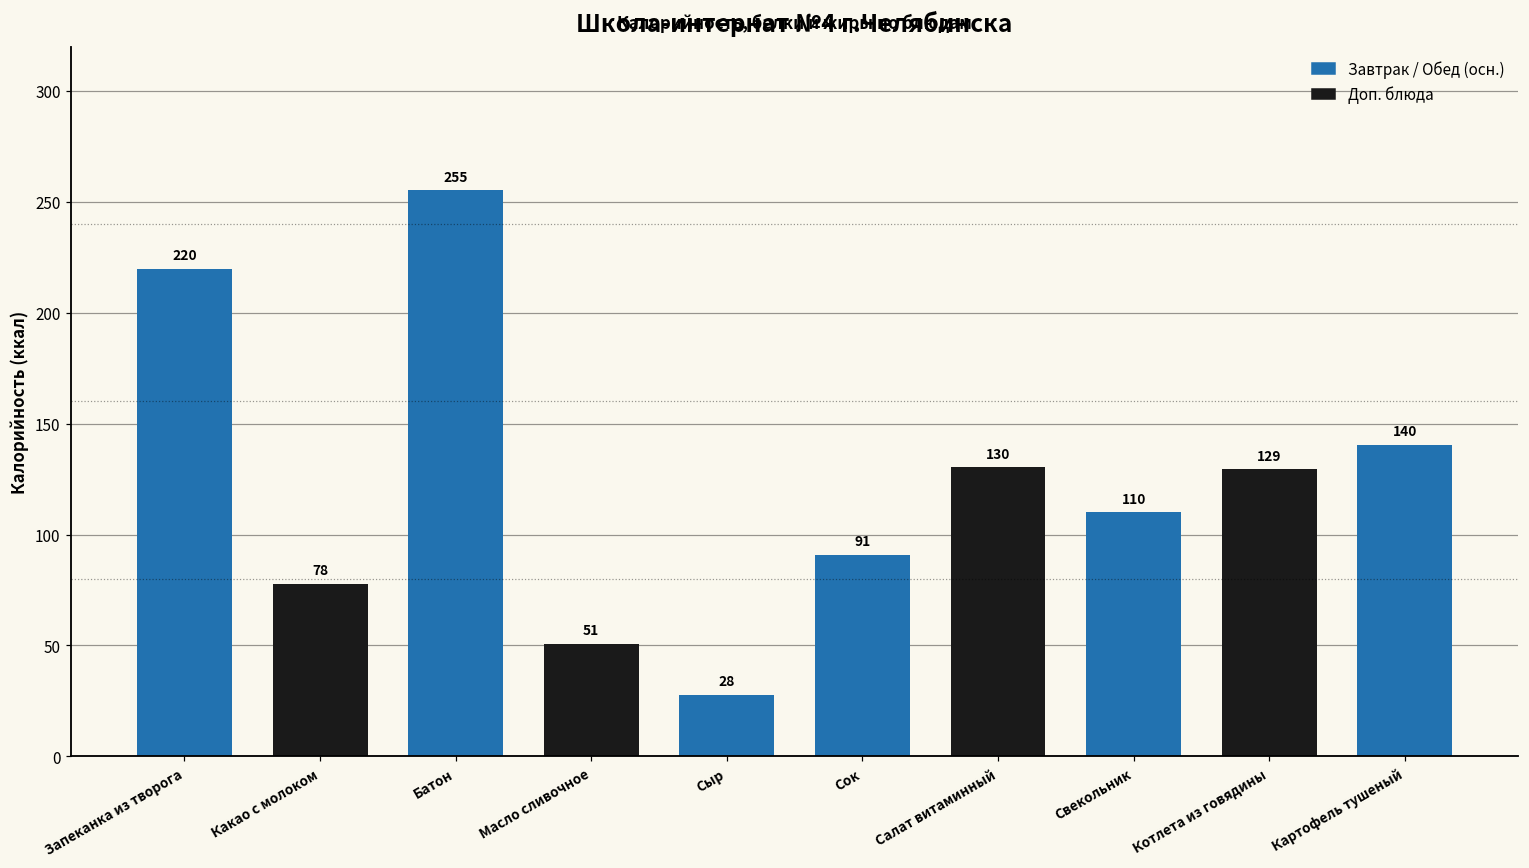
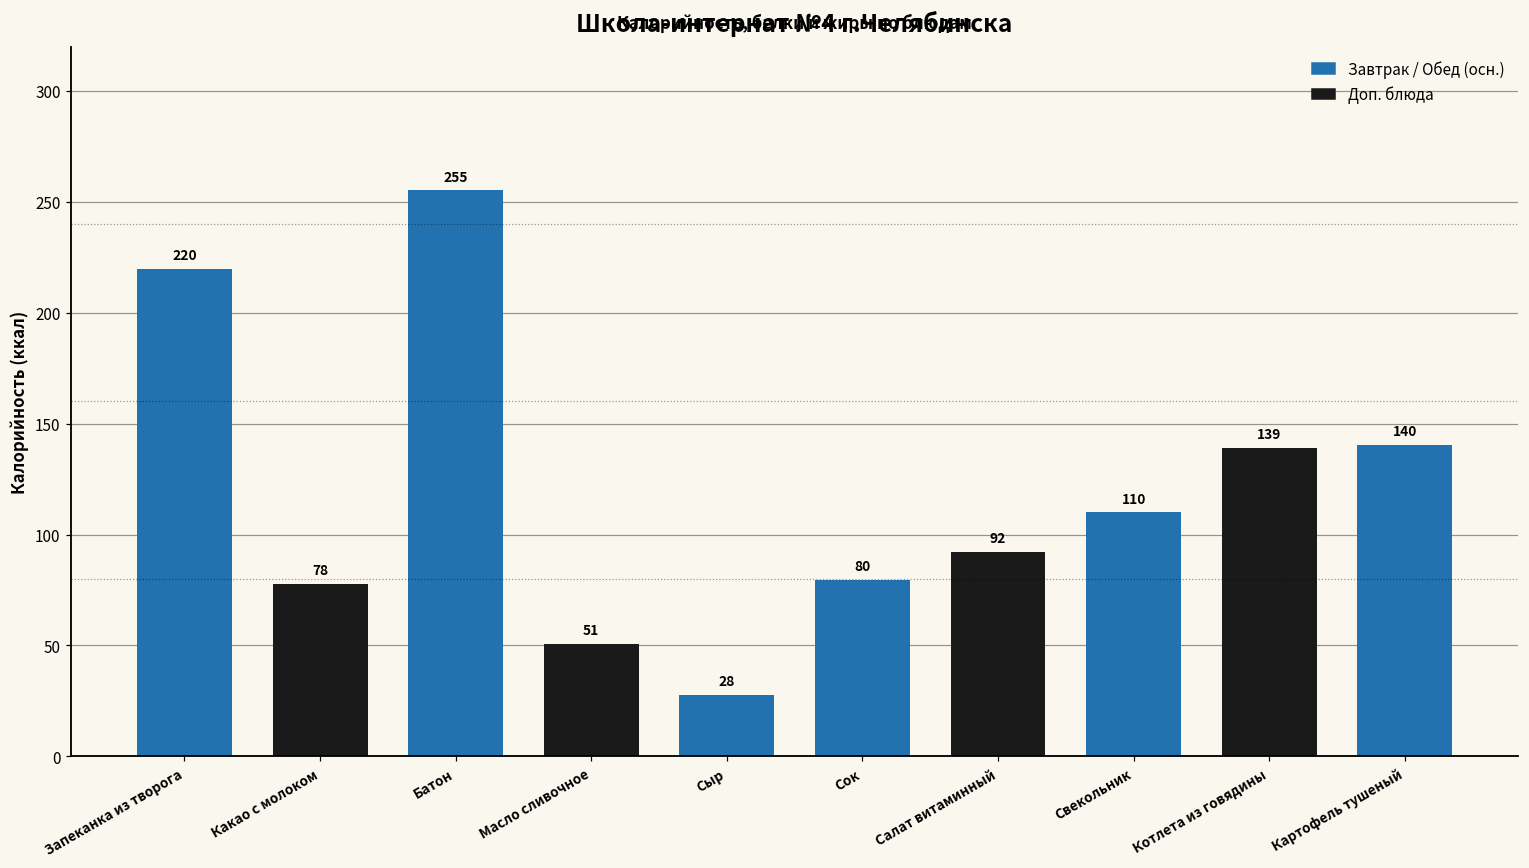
  {
    "Запеканка из творога": 220,
    "Какао с молоком": 78,
    "Батон": 255,
    "Масло сливочное": 51,
    "Сыр": 28,
-   "Сок": 91,
-   "Салат витаминный": 130,
+   "Сок": 80,
+   "Салат витаминный": 92,
    "Свекольник": 110,
-   "Котлета из говядины": 129,
+   "Котлета из говядины": 139,
    "Картофель тушеный": 140
  }
